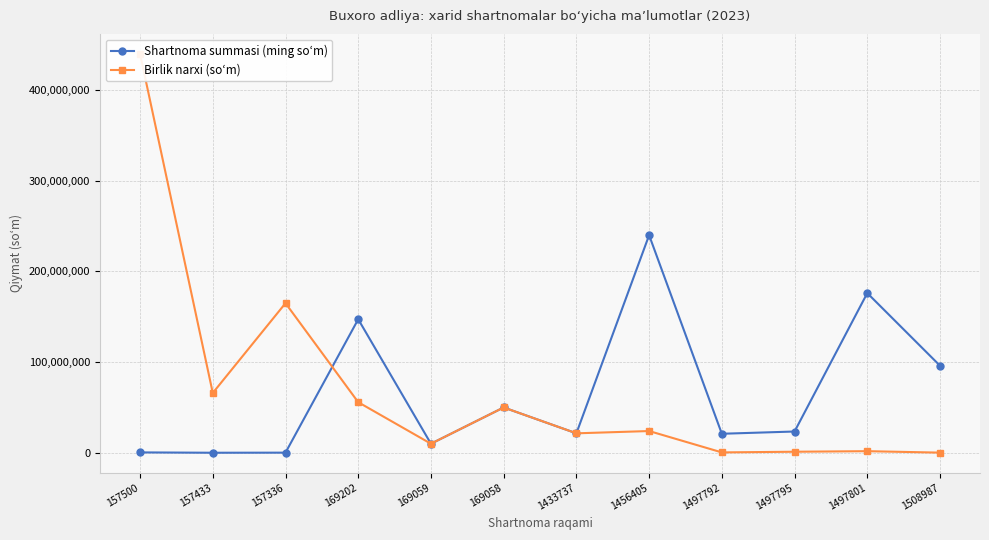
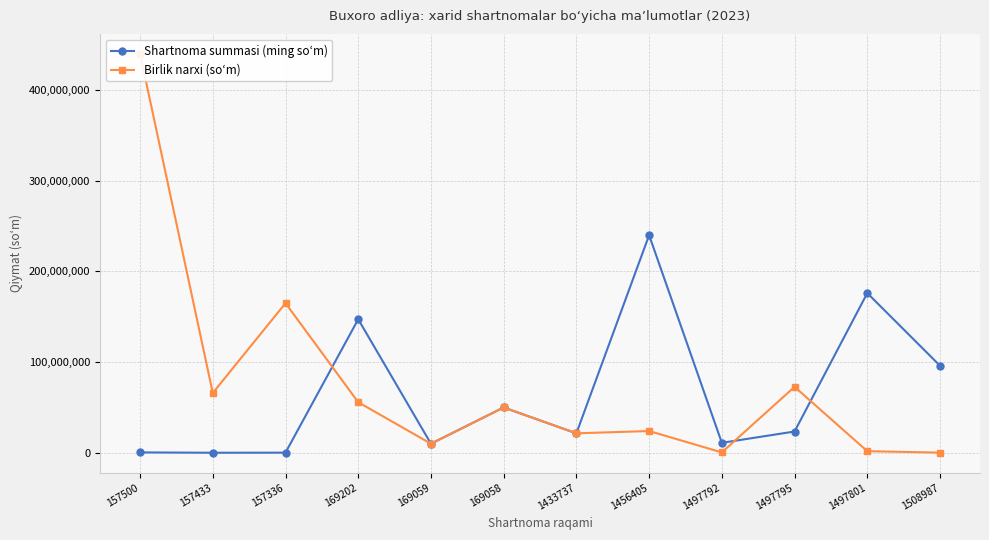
  {
    "Shartnoma summasi (ming soʻm)": {
      "157500": "0",
      "157433": "0",
      "157336": "0",
      "169202": "150,000,000",
      "1456405": "240,000,000",
-     "1497792": "20,000,000",
+     "1497792": "10,000,000",
      "1497795": "20,000,000",
      "1497801": "180,000,000",
      "1508987": "100,000,000"
    },
    "Birlik narxi (soʻm)": {
      "157433": "70,000,000",
      "157336": "170,000,000",
      "169202": "60,000,000",
      "1456405": "20,000,000",
      "1497792": "0",
-     "1497795": "0",
+     "1497795": "70,000,000",
      "1497801": "0",
      "1508987": "0"
    }
  }
